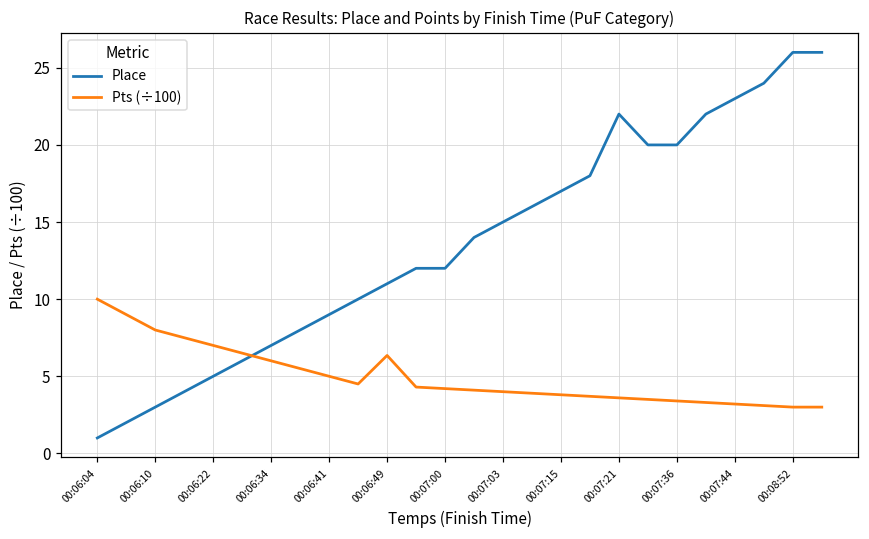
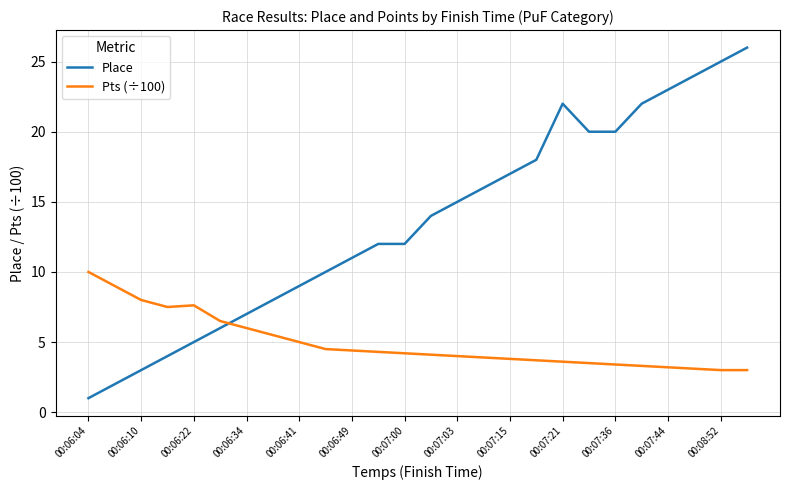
  {
    "Place": {
      "00:06:04": 1,
      "00:06:10": 3,
      "00:06:22": 5,
      "00:06:34": 7,
      "00:06:49": 11,
      "00:07:00": 12,
      "00:07:03": 15,
      "00:07:15": 17,
      "00:07:21": 22,
      "00:07:36": 20,
      "00:07:44": 23,
-     "00:08:52": 26
+     "00:08:52": 25
    },
    "Pts (÷100)": {
      "00:06:04": 10.0,
      "00:06:10": 8.0,
-     "00:06:22": 7.0,
+     "00:06:22": 7.6,
      "00:06:34": 6.0,
-     "00:06:49": 6.4,
+     "00:06:49": 4.4,
      "00:07:00": 4.2,
      "00:07:03": 4.0,
      "00:07:15": 3.8,
      "00:07:21": 3.6,
      "00:07:36": 3.4,
      "00:07:44": 3.2,
      "00:08:52": 3.0
    }
  }
